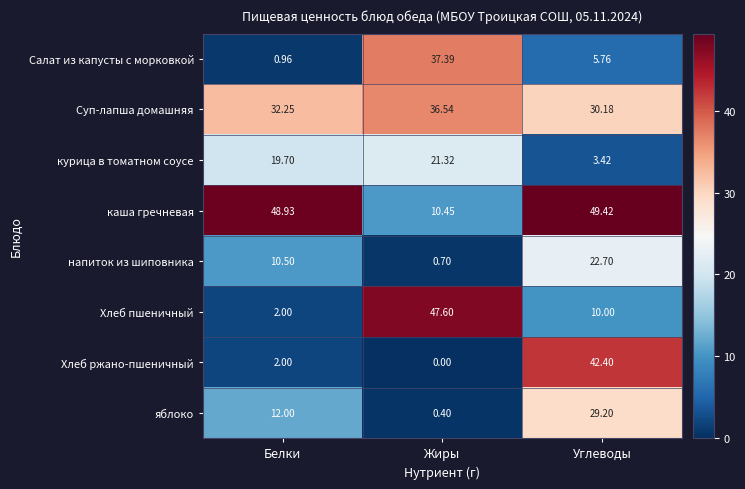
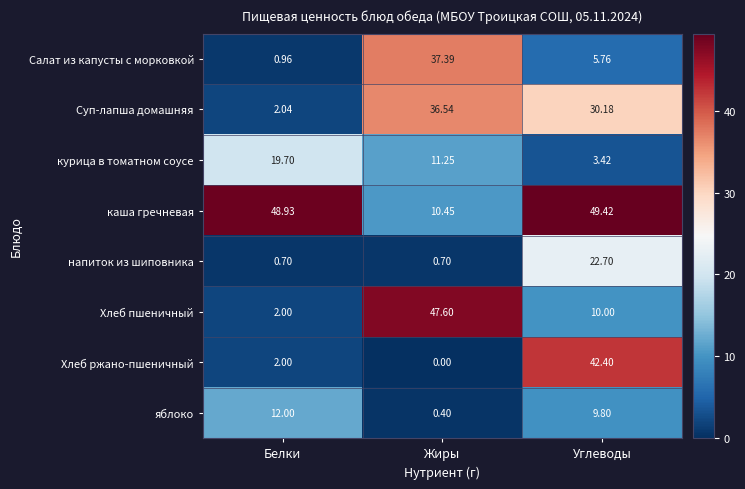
  {
    "Салат из капусты с морковкой": {
      "Белки": 0.96,
      "Жиры": 37.39,
      "Углеводы": 5.76
    },
    "Суп-лапша домашняя": {
-     "Белки": 32.25,
+     "Белки": 2.04,
      "Жиры": 36.54,
      "Углеводы": 30.18
    },
    "курица в томатном соусе": {
      "Белки": 19.70,
-     "Жиры": 21.32,
+     "Жиры": 11.25,
      "Углеводы": 3.42
    },
    "каша гречневая": {
      "Белки": 48.93,
      "Жиры": 10.45,
      "Углеводы": 49.42
    },
    "напиток из шиповника": {
-     "Белки": 10.50,
+     "Белки": 0.70,
      "Жиры": 0.70,
      "Углеводы": 22.70
    },
    "Хлеб пшеничный": {
      "Белки": 2.00,
      "Жиры": 47.60,
      "Углеводы": 10.00
    },
    "Хлеб ржано-пшеничный": {
      "Белки": 2.00,
      "Жиры": 0.00,
      "Углеводы": 42.40
    },
    "яблоко": {
      "Белки": 12.00,
      "Жиры": 0.40,
-     "Углеводы": 29.20
+     "Углеводы": 9.80
    }
  }
